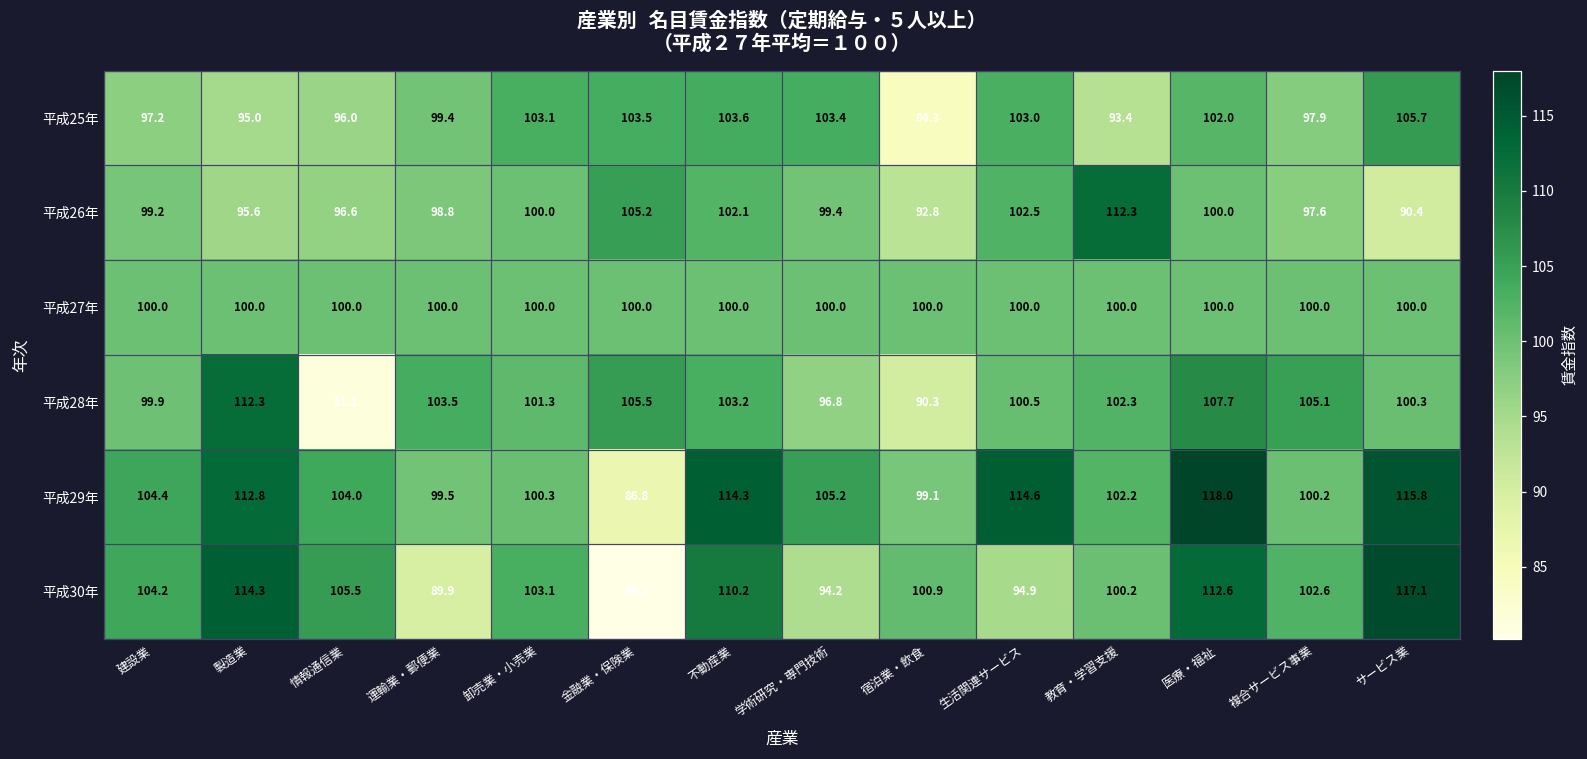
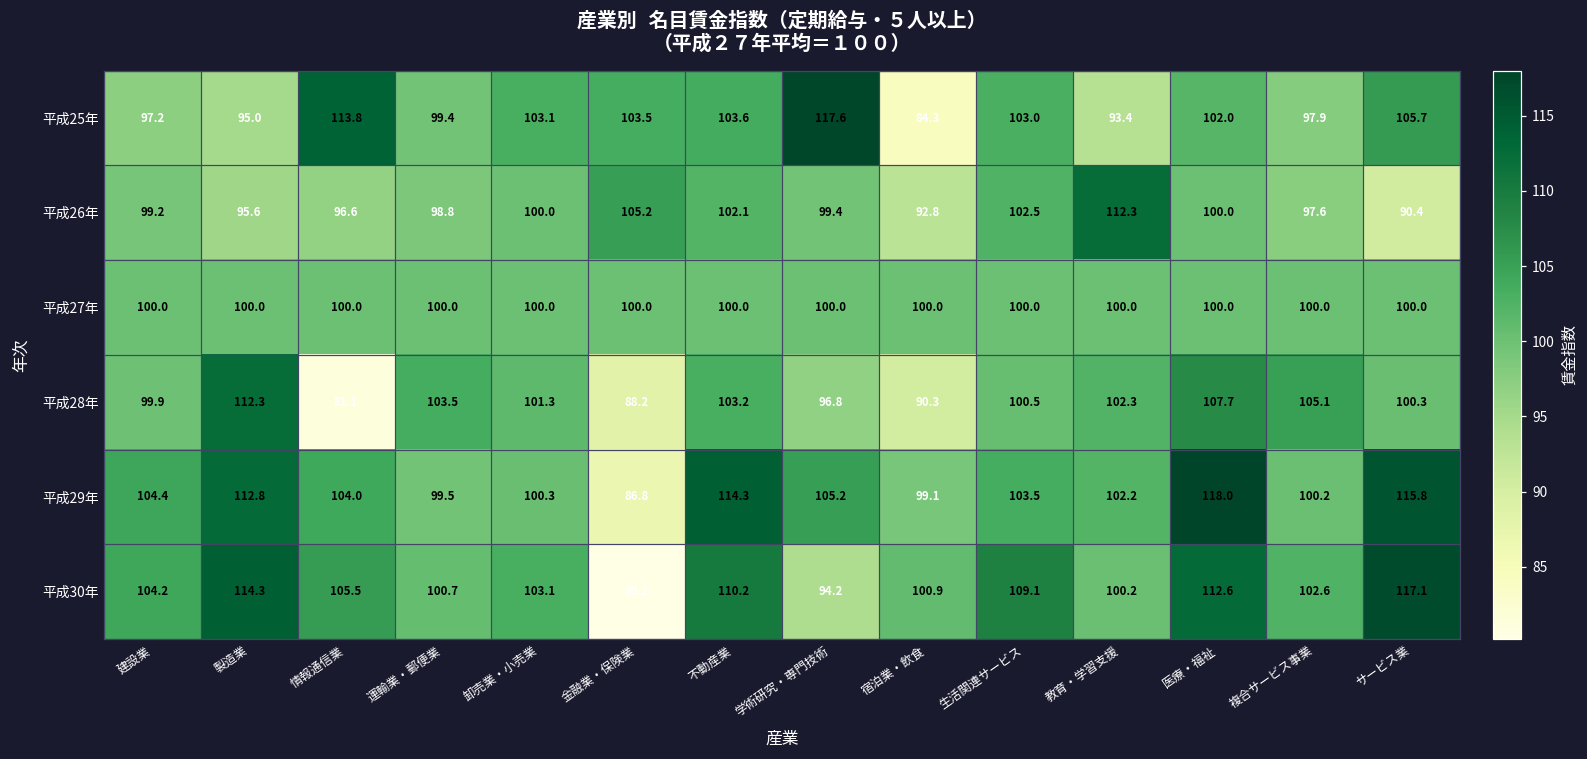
  {
    "平成25年": {
      "建設業": 97.2,
      "製造業": 95.0,
-     "情報通信業": 96.0,
+     "情報通信業": 113.8,
      "運輸業・郵便業": 99.4,
      "卸売業・小売業": 103.1,
      "金融業・保険業": 103.5,
      "不動産業": 103.6,
-     "学術研究・専門技術": 103.4,
+     "学術研究・専門技術": 117.6,
      "宿泊業・飲食": 84.3,
      "生活関連サービス": 103.0,
      "教育・学習支援": 93.4,
      "医療・福祉": 102.0,
      "複合サービス事業": 97.9,
      "サービス業": 105.7
    },
    "平成26年": {
      "建設業": 99.2,
      "製造業": 95.6,
      "情報通信業": 96.6,
      "運輸業・郵便業": 98.8,
      "卸売業・小売業": 100.0,
      "金融業・保険業": 105.2,
      "不動産業": 102.1,
      "学術研究・専門技術": 99.4,
      "宿泊業・飲食": 92.8,
      "生活関連サービス": 102.5,
      "教育・学習支援": 112.3,
      "医療・福祉": 100.0,
      "複合サービス事業": 97.6,
      "サービス業": 90.4
    },
    "平成27年": {
      "建設業": 100.0,
      "製造業": 100.0,
      "情報通信業": 100.0,
      "運輸業・郵便業": 100.0,
      "卸売業・小売業": 100.0,
      "金融業・保険業": 100.0,
      "不動産業": 100.0,
      "学術研究・専門技術": 100.0,
      "宿泊業・飲食": 100.0,
      "生活関連サービス": 100.0,
      "教育・学習支援": 100.0,
      "医療・福祉": 100.0,
      "複合サービス事業": 100.0,
      "サービス業": 100.0
    },
    "平成28年": {
      "建設業": 99.9,
      "製造業": 112.3,
      "運輸業・郵便業": 103.5,
      "卸売業・小売業": 101.3,
-     "金融業・保険業": 105.5,
+     "金融業・保険業": 88.2,
      "不動産業": 103.2,
      "学術研究・専門技術": 96.8,
      "宿泊業・飲食": 90.3,
      "生活関連サービス": 100.5,
      "教育・学習支援": 102.3,
      "医療・福祉": 107.7,
      "複合サービス事業": 105.1,
      "サービス業": 100.3
    },
    "平成29年": {
      "建設業": 104.4,
      "製造業": 112.8,
      "情報通信業": 104.0,
      "運輸業・郵便業": 99.5,
      "卸売業・小売業": 100.3,
      "金融業・保険業": 86.8,
      "不動産業": 114.3,
      "学術研究・専門技術": 105.2,
      "宿泊業・飲食": 99.1,
-     "生活関連サービス": 114.6,
+     "生活関連サービス": 103.5,
      "教育・学習支援": 102.2,
      "医療・福祉": 118.0,
      "複合サービス事業": 100.2,
      "サービス業": 115.8
    },
    "平成30年": {
      "建設業": 104.2,
      "製造業": 114.3,
      "情報通信業": 105.5,
-     "運輸業・郵便業": 89.9,
+     "運輸業・郵便業": 100.7,
      "卸売業・小売業": 103.1,
      "不動産業": 110.2,
      "学術研究・専門技術": 94.2,
      "宿泊業・飲食": 100.9,
-     "生活関連サービス": 94.9,
+     "生活関連サービス": 109.1,
      "教育・学習支援": 100.2,
      "医療・福祉": 112.6,
      "複合サービス事業": 102.6,
      "サービス業": 117.1
    }
  }
